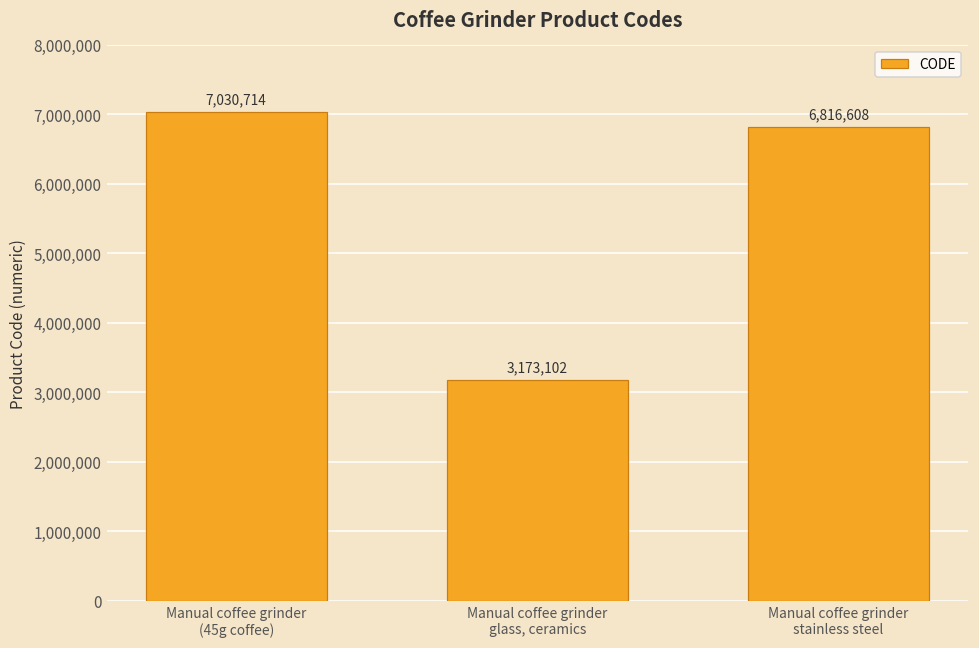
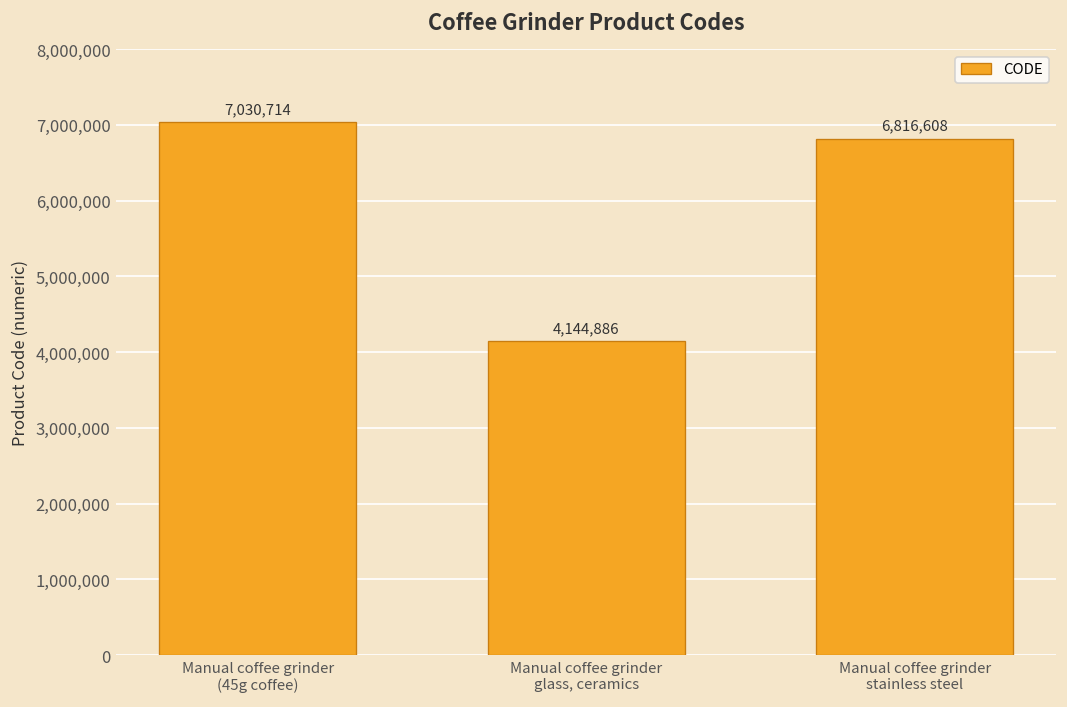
  {
    "Manual coffee grinder (45g coffee)": "7,030,714",
-   "Manual coffee grinder glass, ceramics": "3,173,102",
+   "Manual coffee grinder glass, ceramics": "4,144,886",
    "Manual coffee grinder stainless steel": "6,816,608"
  }
